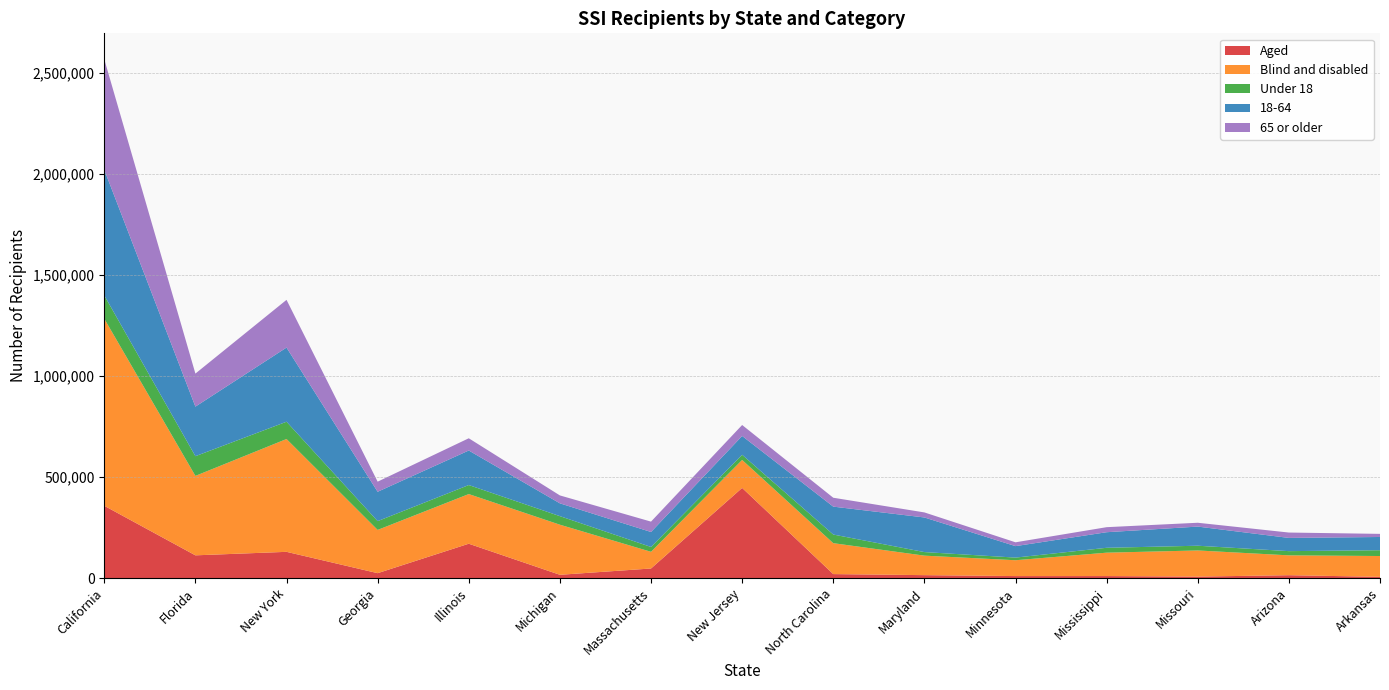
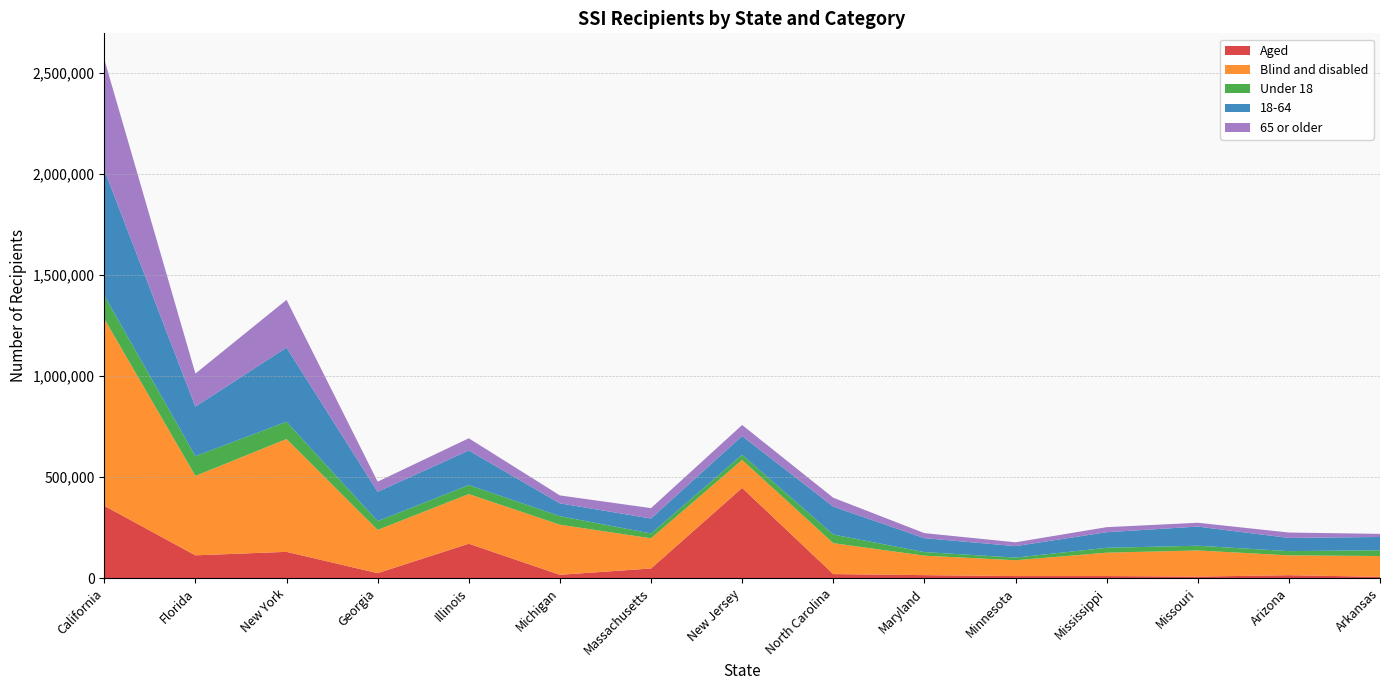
  {
    "Aged": {
      "California": "360,000",
      "Florida": "110,000",
      "New York": "130,000",
      "Georgia": "20,000",
      "Illinois": "170,000",
      "Michigan": "20,000",
      "Massachusetts": "50,000",
      "New Jersey": "450,000",
      "North Carolina": "20,000",
      "Maryland": "10,000",
      "Arizona": "10,000"
    },
    "Blind and disabled": {
      "California": "930,000",
      "Florida": "390,000",
      "New York": "560,000",
      "Georgia": "210,000",
      "Illinois": "250,000",
      "Michigan": "250,000",
-     "Massachusetts": "80,000",
+     "Massachusetts": "150,000",
      "New Jersey": "140,000",
      "North Carolina": "150,000",
      "Maryland": "100,000",
      "Minnesota": "80,000",
      "Mississippi": "120,000",
      "Missouri": "130,000",
      "Arizona": "100,000",
      "Arkansas": "100,000"
    },
    "Under 18": {
      "California": "120,000",
      "Florida": "100,000",
      "New York": "90,000",
      "Georgia": "40,000",
      "Illinois": "40,000",
      "Michigan": "40,000",
      "Massachusetts": "20,000",
      "New Jersey": "30,000",
      "North Carolina": "40,000",
      "Maryland": "20,000",
      "Minnesota": "10,000",
      "Mississippi": "20,000",
      "Missouri": "20,000",
      "Arizona": "20,000",
      "Arkansas": "30,000"
    },
    "18-64": {
      "California": "620,000",
      "Florida": "250,000",
      "New York": "370,000",
      "Georgia": "150,000",
      "Illinois": "170,000",
      "Michigan": "60,000",
      "Massachusetts": "70,000",
      "New Jersey": "90,000",
      "North Carolina": "140,000",
-     "Maryland": "170,000",
+     "Maryland": "70,000",
      "Minnesota": "60,000",
      "Mississippi": "80,000",
      "Missouri": "90,000",
      "Arizona": "70,000",
      "Arkansas": "70,000"
    },
    "65 or older": {
      "California": "550,000",
      "Florida": "160,000",
      "New York": "240,000",
      "Georgia": "50,000",
      "Illinois": "60,000",
      "Michigan": "40,000",
      "Massachusetts": "50,000",
      "New Jersey": "50,000",
      "North Carolina": "40,000",
      "Maryland": "20,000",
      "Minnesota": "20,000",
      "Mississippi": "20,000",
      "Missouri": "20,000",
      "Arizona": "30,000",
      "Arkansas": "20,000"
    }
  }
